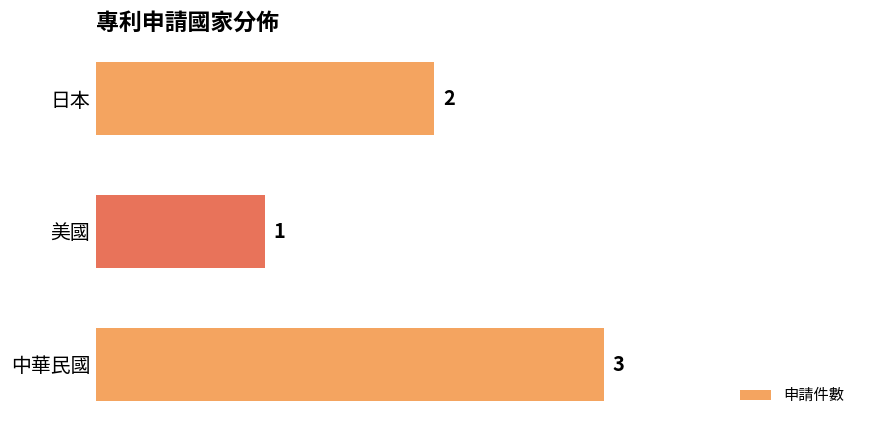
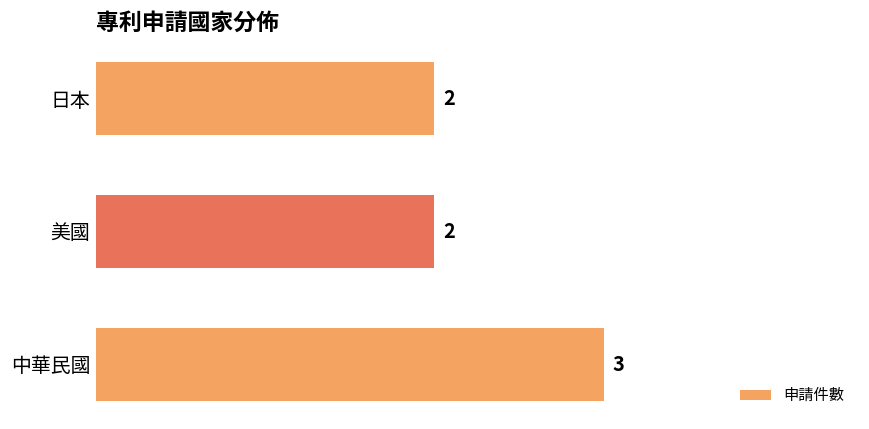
  {
    "日本": 2,
-   "美國": 1,
+   "美國": 2,
    "中華民國": 3
  }
